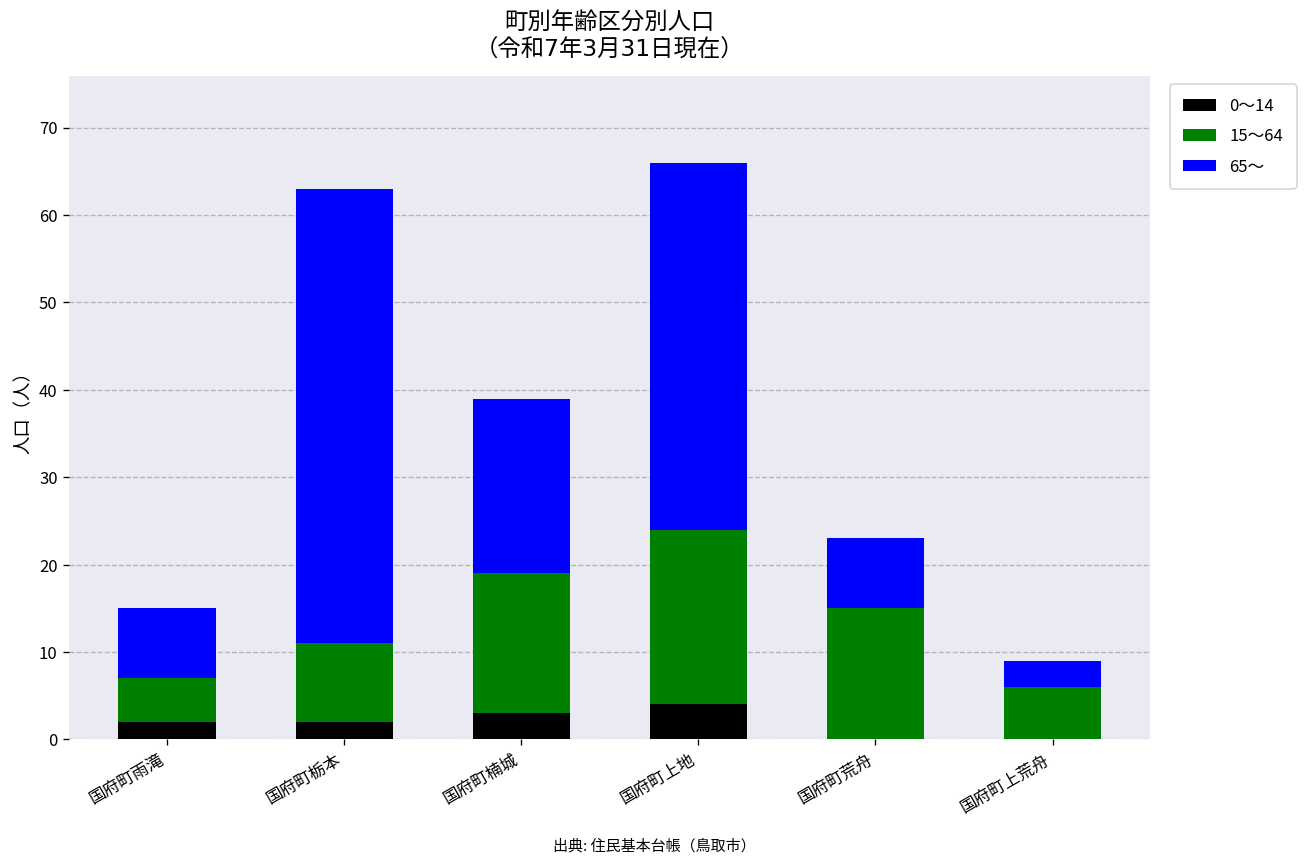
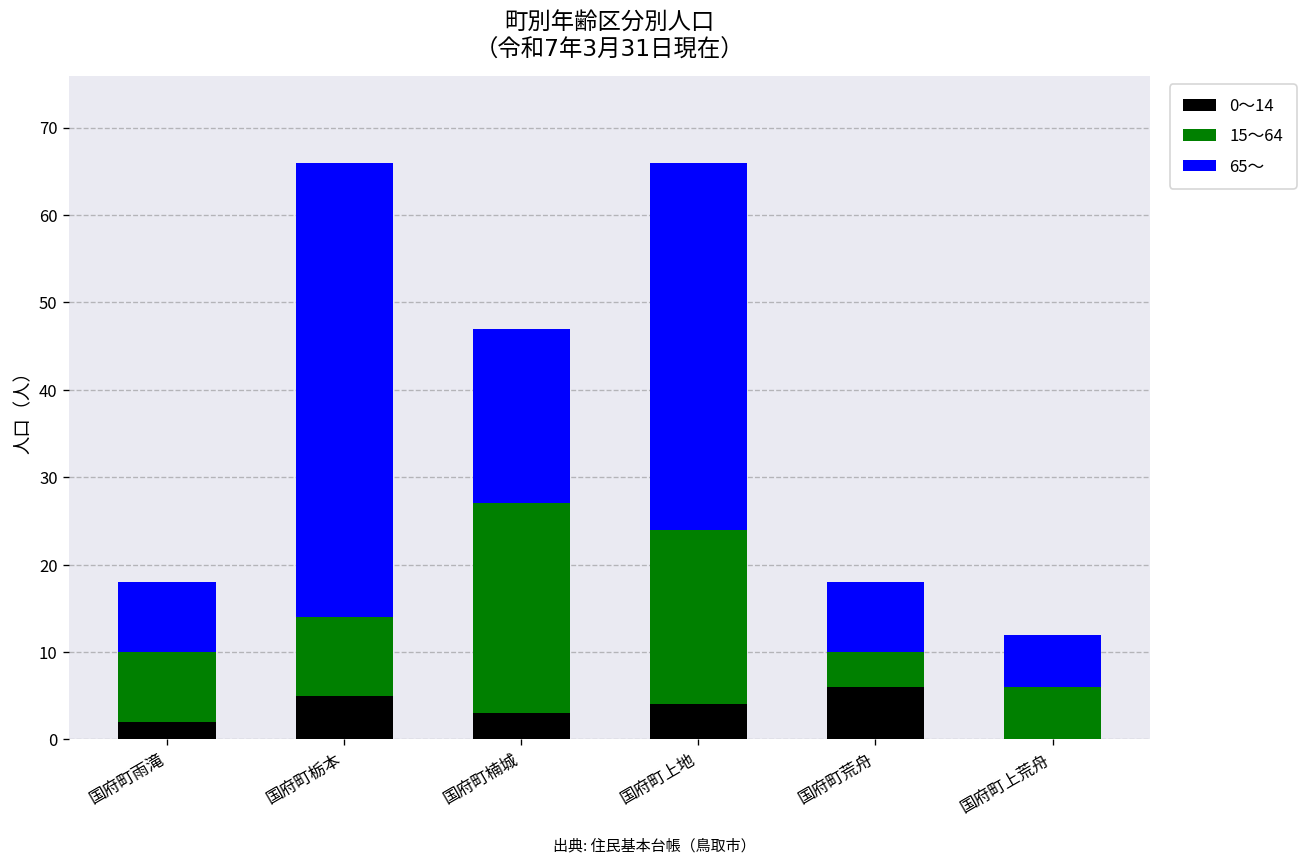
  {
    "0～14": {
      "国府町雨滝": 2,
-     "国府町栃本": 2,
+     "国府町栃本": 5,
      "国府町楠城": 3,
      "国府町上地": 4,
-     "国府町荒舟": 0,
+     "国府町荒舟": 6,
      "国府町上荒舟": 0
    },
    "15～64": {
-     "国府町雨滝": 5,
+     "国府町雨滝": 8,
      "国府町栃本": 9,
-     "国府町楠城": 16,
+     "国府町楠城": 24,
      "国府町上地": 20,
-     "国府町荒舟": 15,
+     "国府町荒舟": 4,
      "国府町上荒舟": 6
    },
    "65～": {
      "国府町雨滝": 8,
      "国府町栃本": 52,
      "国府町楠城": 20,
      "国府町上地": 42,
      "国府町荒舟": 8,
-     "国府町上荒舟": 3
+     "国府町上荒舟": 6
    }
  }
